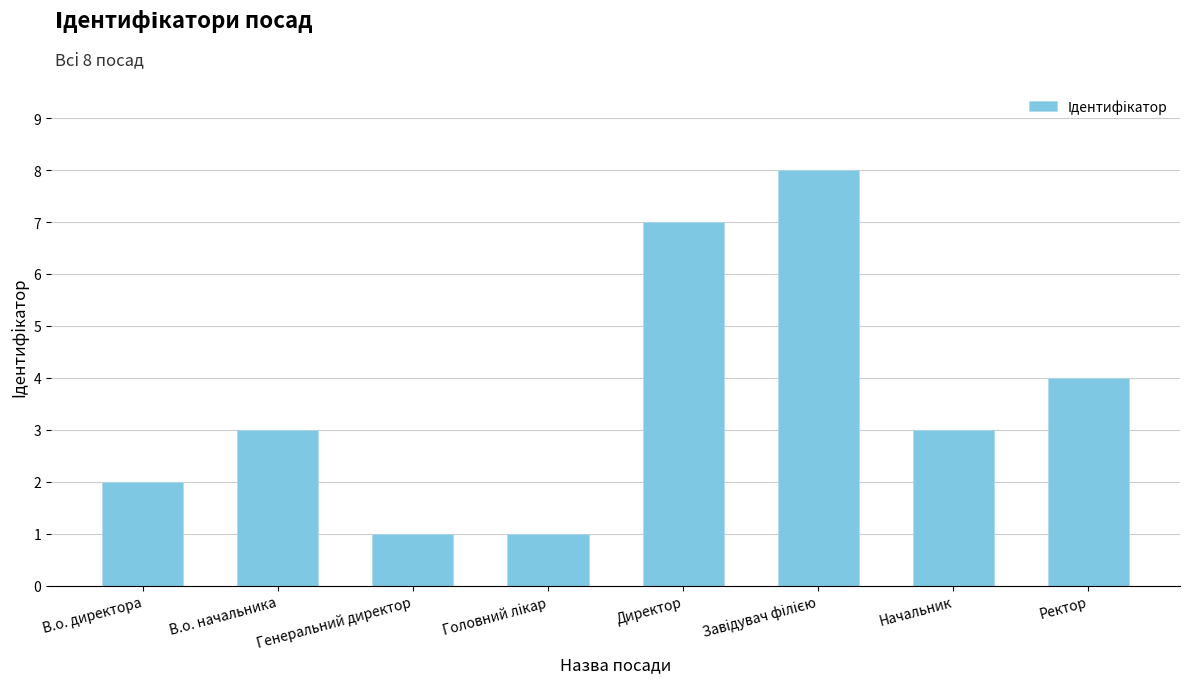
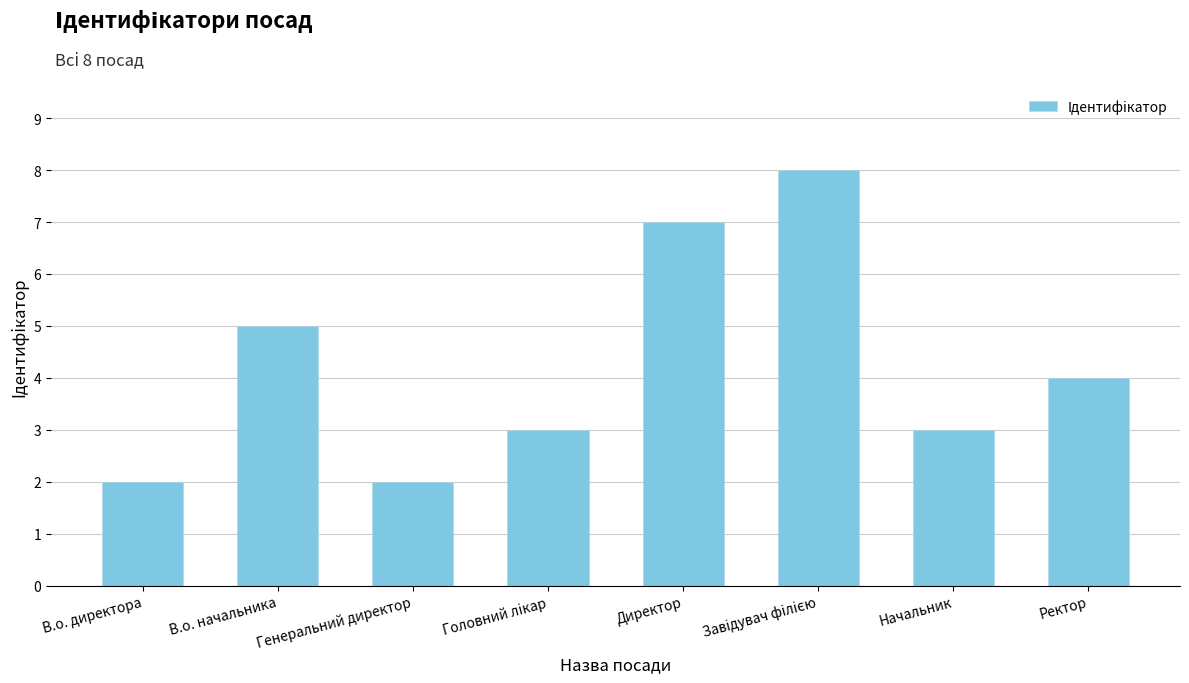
  {
    "В.о. директора": 2,
-   "В.о. начальника": 3,
-   "Генеральний директор": 1,
-   "Головний лікар": 1,
+   "В.о. начальника": 5,
+   "Генеральний директор": 2,
+   "Головний лікар": 3,
    "Директор": 7,
    "Завідувач філією": 8,
    "Начальник": 3,
    "Ректор": 4
  }
